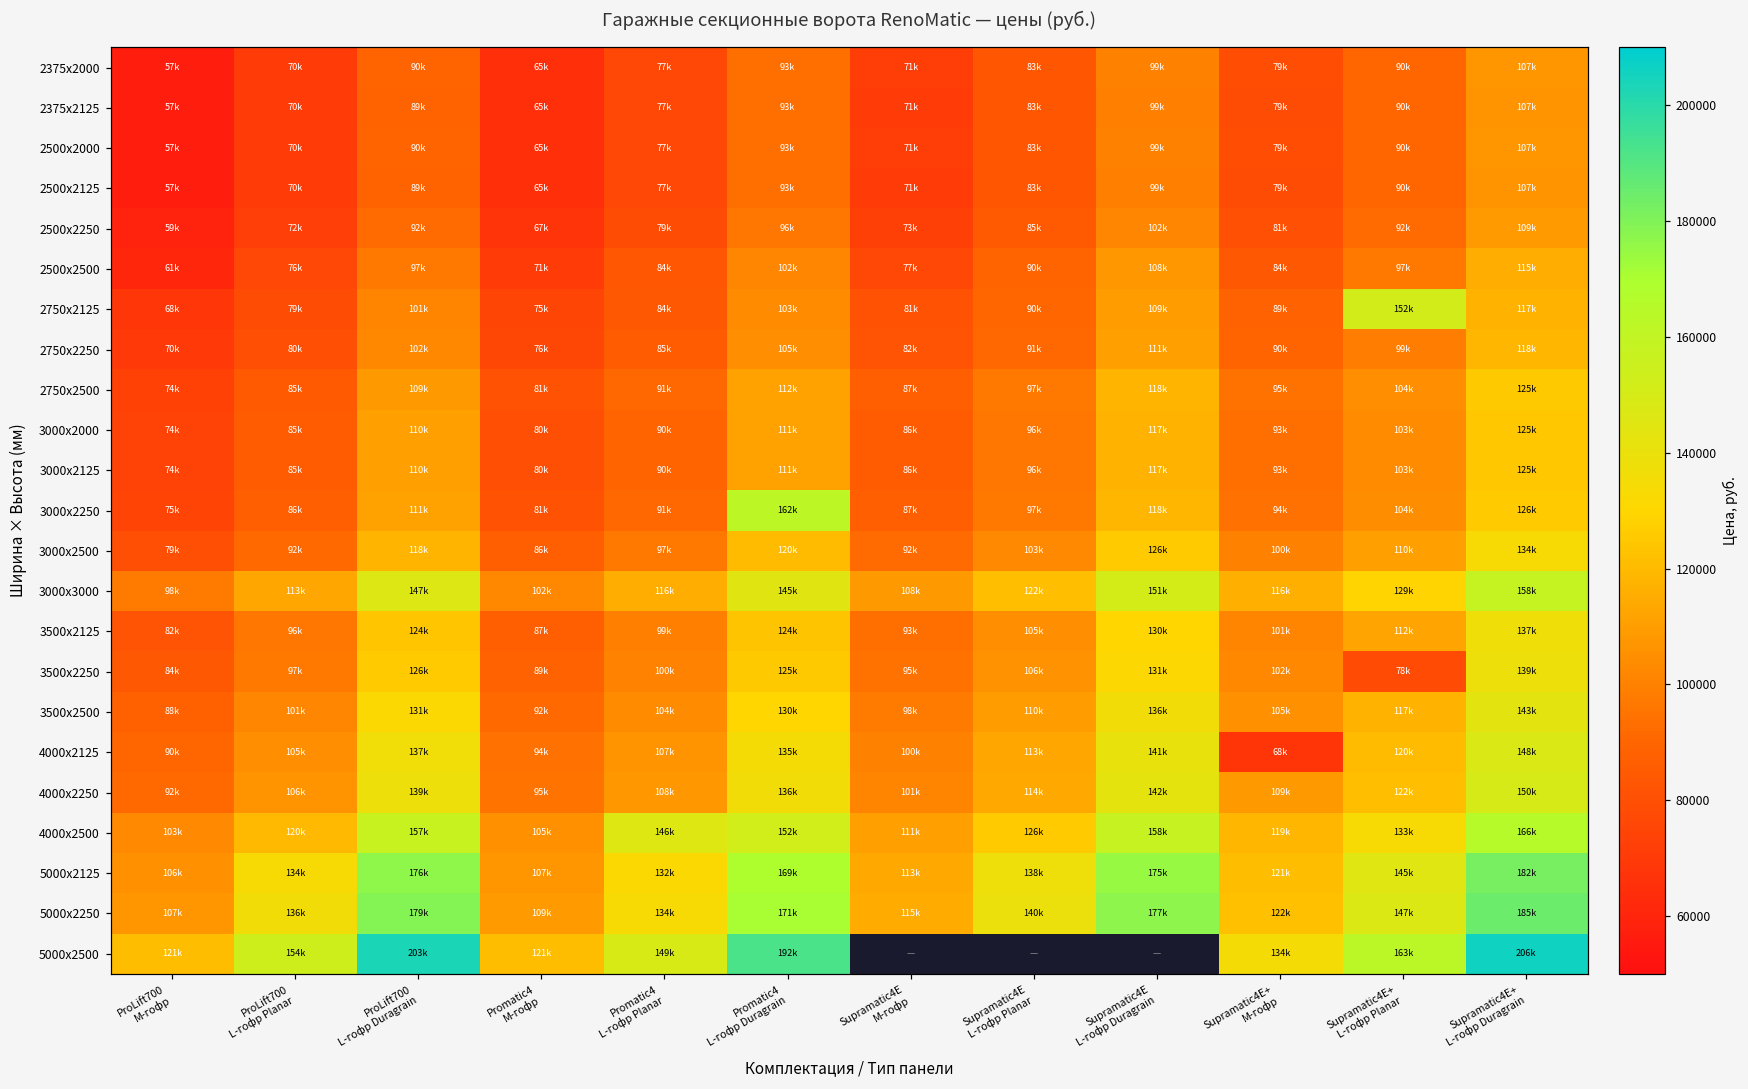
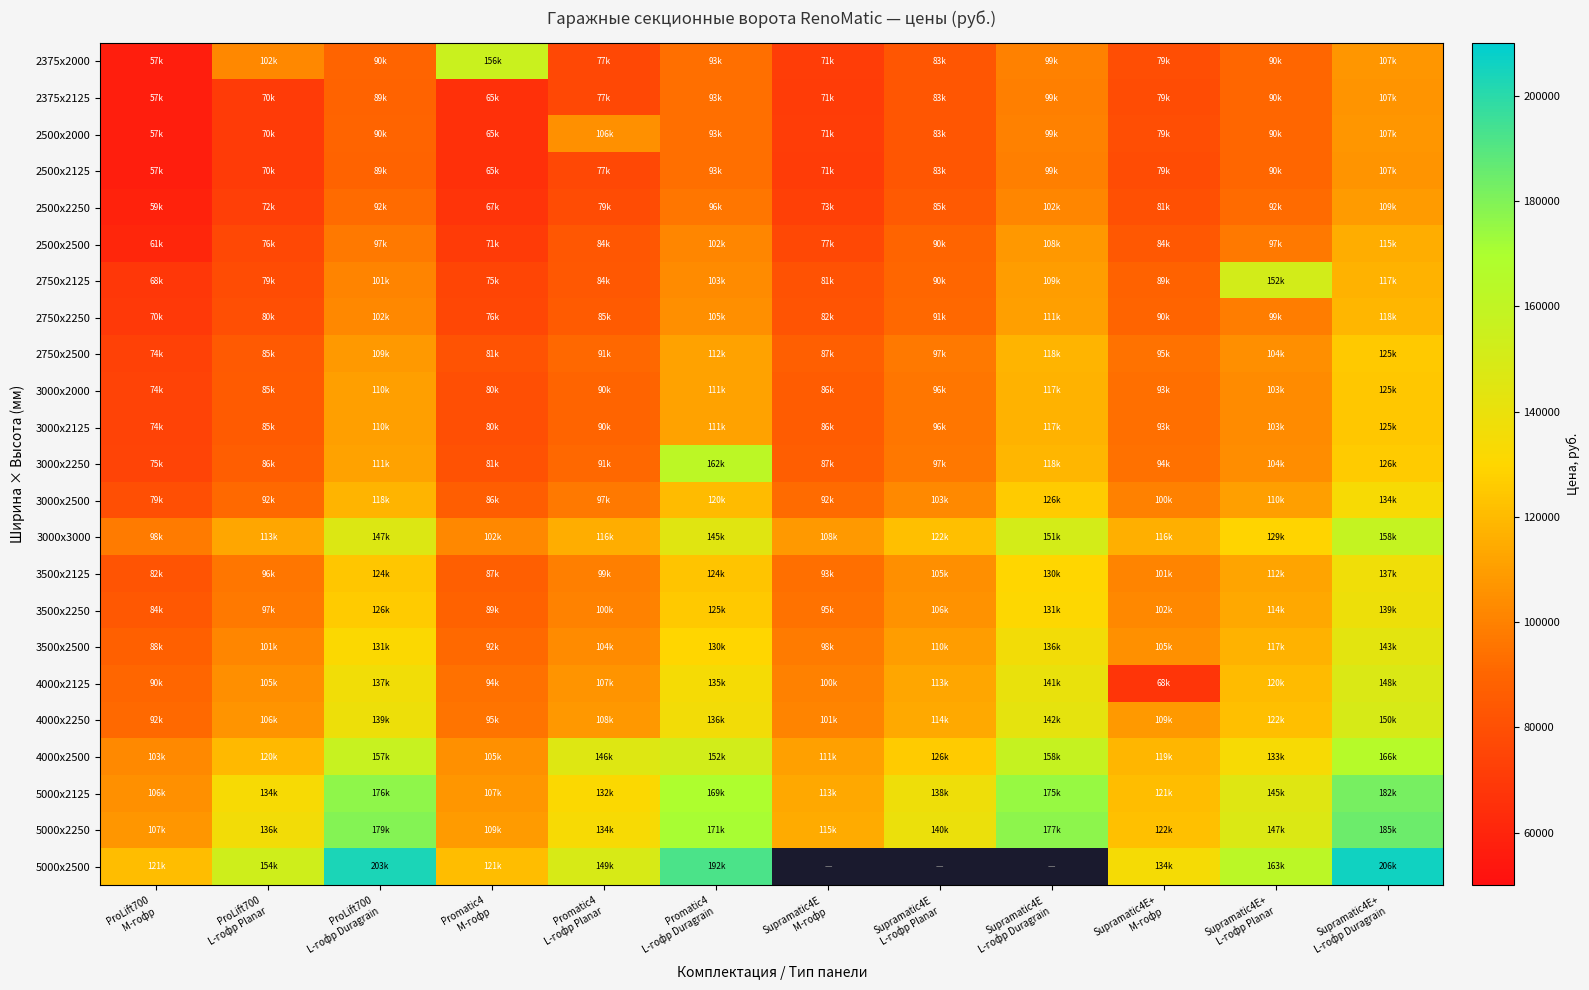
  {
    "2375x2000": {
      "ProLift700 M-гофр": "57k",
-     "ProLift700 L-гофр Planar": "70k",
+     "ProLift700 L-гофр Planar": "102k",
      "ProLift700 L-гофр Duragrain": "90k",
-     "Promatic4 M-гофр": "65k",
+     "Promatic4 M-гофр": "156k",
      "Promatic4 L-гофр Planar": "77k",
      "Promatic4 L-гофр Duragrain": "93k",
      "Supramatic4E M-гофр": "71k",
      "Supramatic4E L-гофр Planar": "83k",
      "Supramatic4E L-гофр Duragrain": "99k",
      "Supramatic4E+ M-гофр": "79k",
      "Supramatic4E+ L-гофр Planar": "90k",
      "Supramatic4E+ L-гофр Duragrain": "107k"
    },
    "2500x2000": {
      "ProLift700 M-гофр": "57k",
      "ProLift700 L-гофр Planar": "70k",
      "ProLift700 L-гофр Duragrain": "90k",
      "Promatic4 M-гофр": "65k",
-     "Promatic4 L-гофр Planar": "77k",
+     "Promatic4 L-гофр Planar": "106k",
      "Promatic4 L-гофр Duragrain": "93k",
      "Supramatic4E M-гофр": "71k",
      "Supramatic4E L-гофр Planar": "83k",
      "Supramatic4E L-гофр Duragrain": "99k",
      "Supramatic4E+ M-гофр": "79k",
      "Supramatic4E+ L-гофр Planar": "90k",
      "Supramatic4E+ L-гофр Duragrain": "107k"
    },
    "3500x2250": {
      "ProLift700 M-гофр": "84k",
      "ProLift700 L-гофр Planar": "97k",
      "ProLift700 L-гофр Duragrain": "126k",
      "Promatic4 M-гофр": "89k",
      "Promatic4 L-гофр Planar": "100k",
      "Promatic4 L-гофр Duragrain": "125k",
      "Supramatic4E M-гофр": "95k",
      "Supramatic4E L-гофр Planar": "106k",
      "Supramatic4E L-гофр Duragrain": "131k",
      "Supramatic4E+ M-гофр": "102k",
-     "Supramatic4E+ L-гофр Planar": "78k",
+     "Supramatic4E+ L-гофр Planar": "114k",
      "Supramatic4E+ L-гофр Duragrain": "139k"
    }
  }
